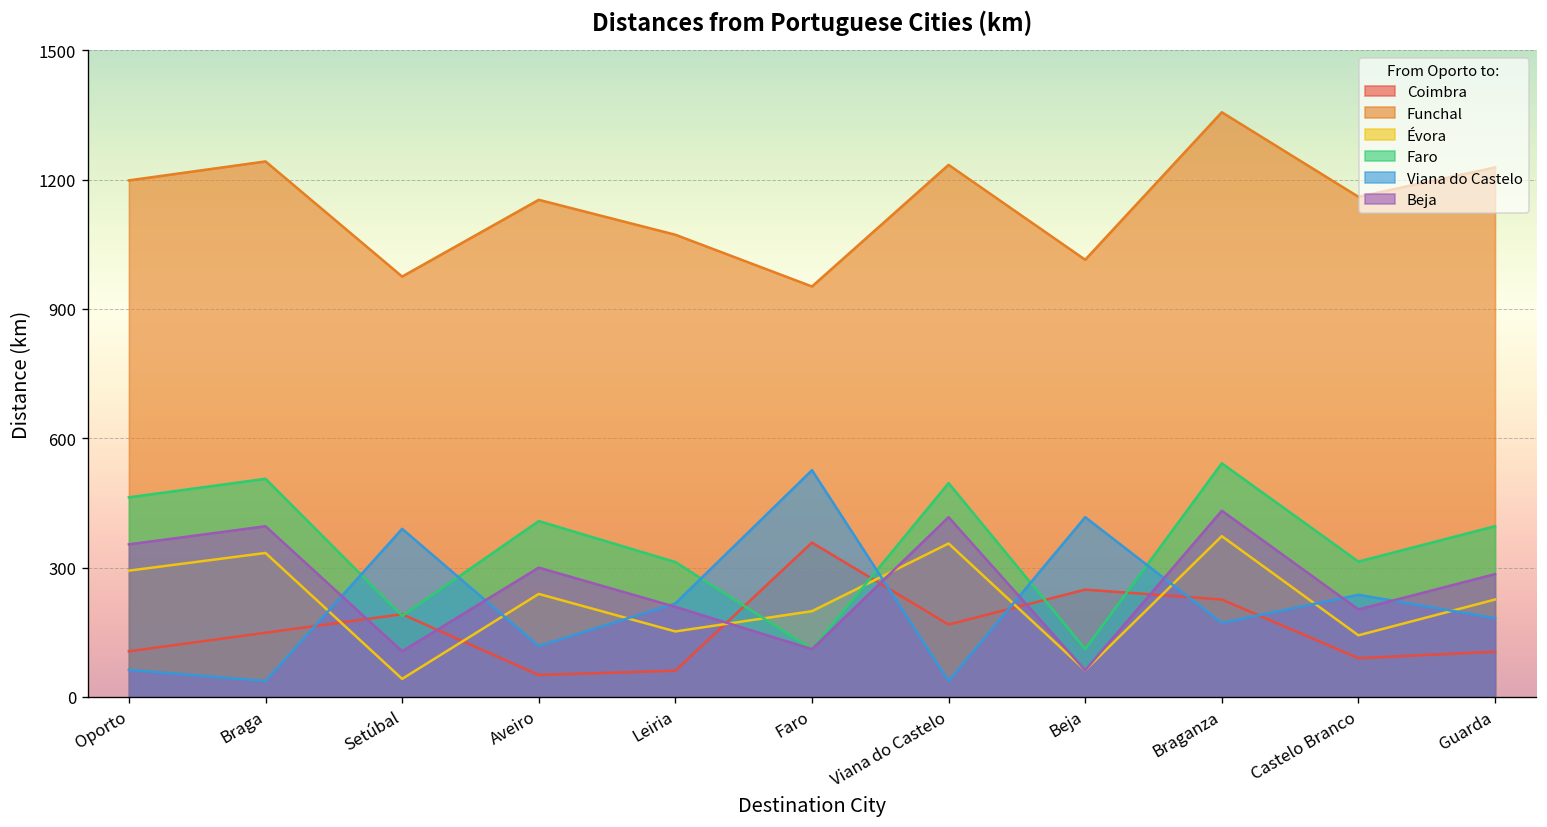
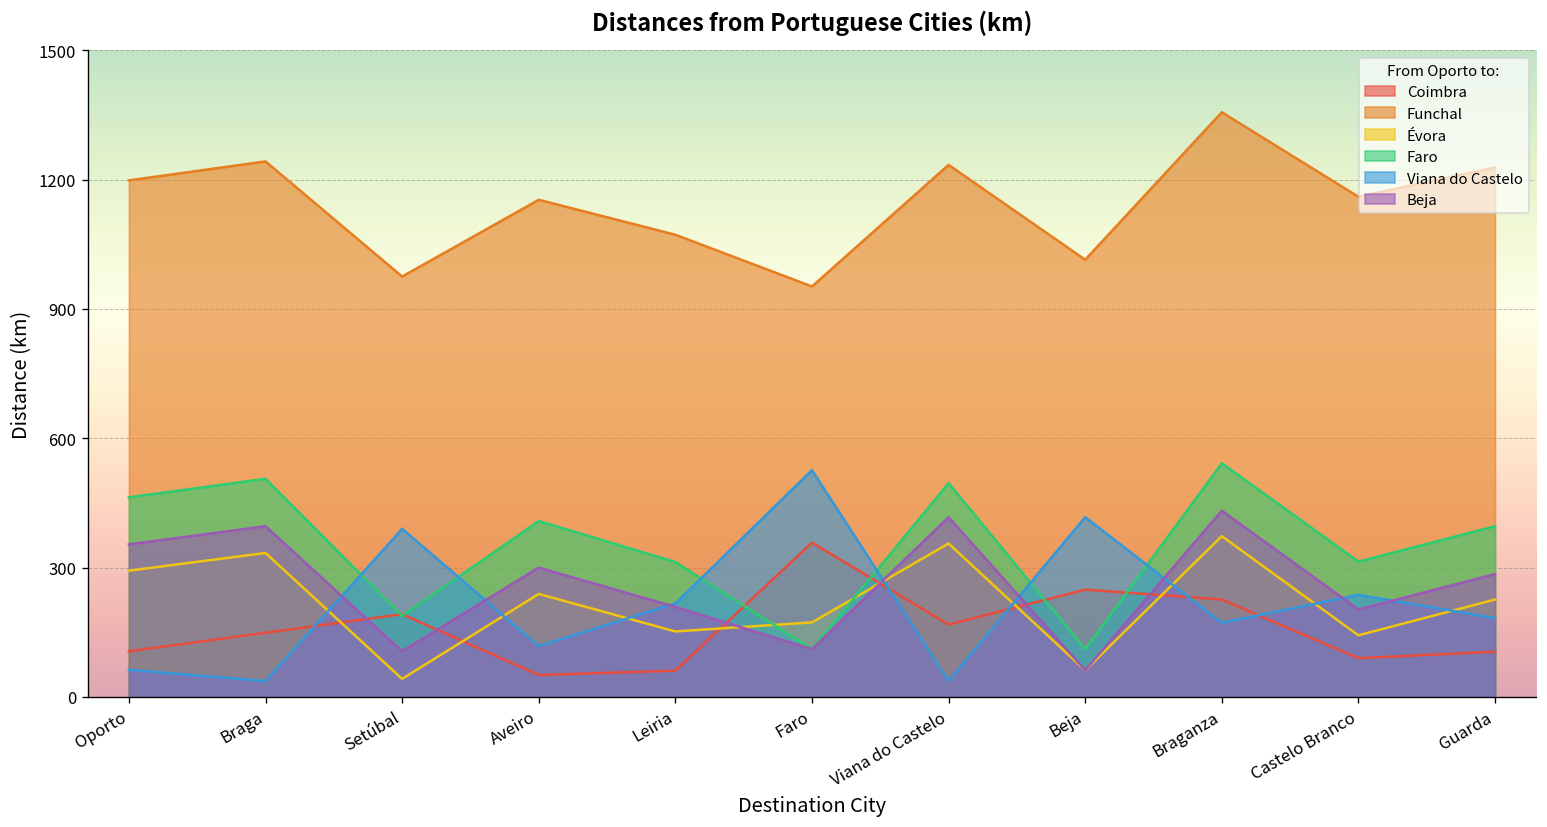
  {
    "Évora": {
      "Oporto": 290,
      "Braga": 330,
      "Setúbal": 40,
      "Aveiro": 240,
      "Leiria": 150,
-     "Faro": 200,
+     "Faro": 170,
      "Viana do Castelo": 360,
      "Braganza": 370,
      "Castelo Branco": 140,
      "Guarda": 230
    },
    "Faro": {
      "Oporto": 460,
      "Braga": 510,
      "Aveiro": 410,
      "Leiria": 310,
      "Viana do Castelo": 500,
      "Beja": 110,
      "Braganza": 540,
      "Castelo Branco": 310,
      "Guarda": 400
    },
    "Viana do Castelo": {
      "Oporto": 60,
      "Braga": 40,
      "Setúbal": 390,
      "Aveiro": 120,
      "Leiria": 220,
      "Faro": 530,
      "Viana do Castelo": 40,
      "Beja": 420,
      "Braganza": 170,
      "Castelo Branco": 240,
      "Guarda": 180
    },
    "Beja": {
      "Oporto": 350,
      "Braga": 400,
      "Setúbal": 110,
      "Aveiro": 300,
      "Leiria": 210,
      "Viana do Castelo": 420,
      "Braganza": 430,
      "Castelo Branco": 200,
      "Guarda": 290
    }
  }
